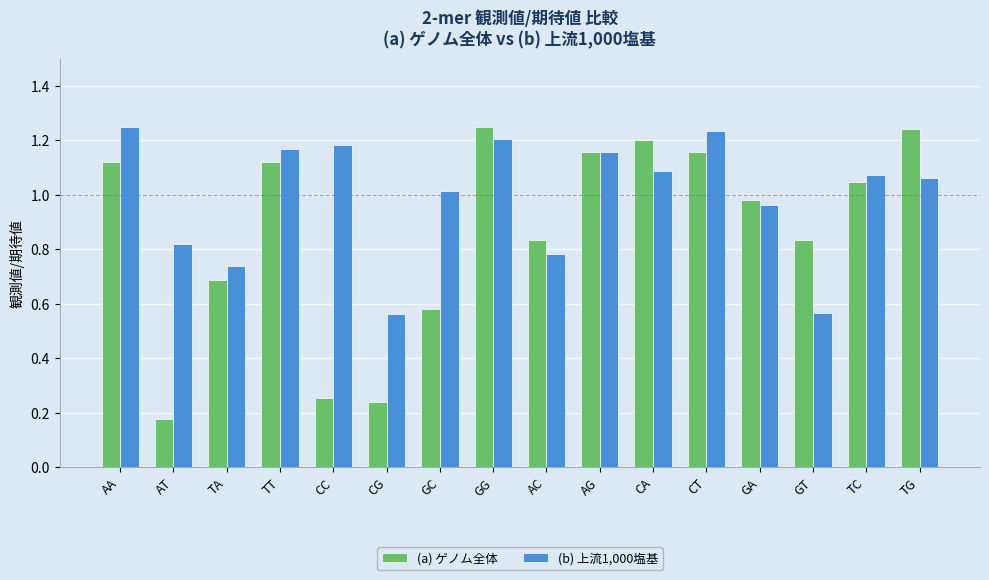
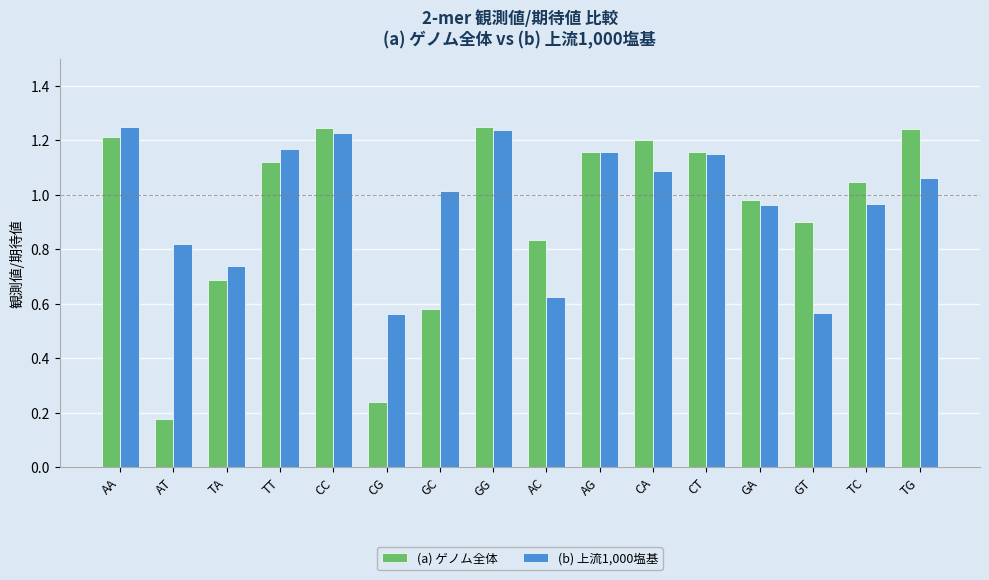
  {
    "(a) ゲノム全体": {
-     "AA": 1.12,
+     "AA": 1.21,
      "AT": 0.18,
      "TA": 0.69,
      "TT": 1.12,
-     "CC": 0.25,
+     "CC": 1.25,
      "CG": 0.24,
      "GC": 0.58,
      "GG": 1.25,
      "AC": 0.83,
      "AG": 1.16,
      "CA": 1.20,
      "CT": 1.16,
      "GA": 0.98,
-     "GT": 0.83,
+     "GT": 0.90,
      "TC": 1.05,
      "TG": 1.24
    },
    "(b) 上流1,000塩基": {
      "AA": 1.25,
      "AT": 0.82,
      "TA": 0.74,
      "TT": 1.17,
-     "CC": 1.18,
+     "CC": 1.23,
      "CG": 0.56,
      "GC": 1.02,
-     "GG": 1.21,
-     "AC": 0.78,
+     "GG": 1.24,
+     "AC": 0.62,
      "AG": 1.16,
      "CA": 1.09,
-     "CT": 1.23,
+     "CT": 1.15,
      "GA": 0.96,
      "GT": 0.57,
-     "TC": 1.07,
+     "TC": 0.97,
      "TG": 1.06
    }
  }
